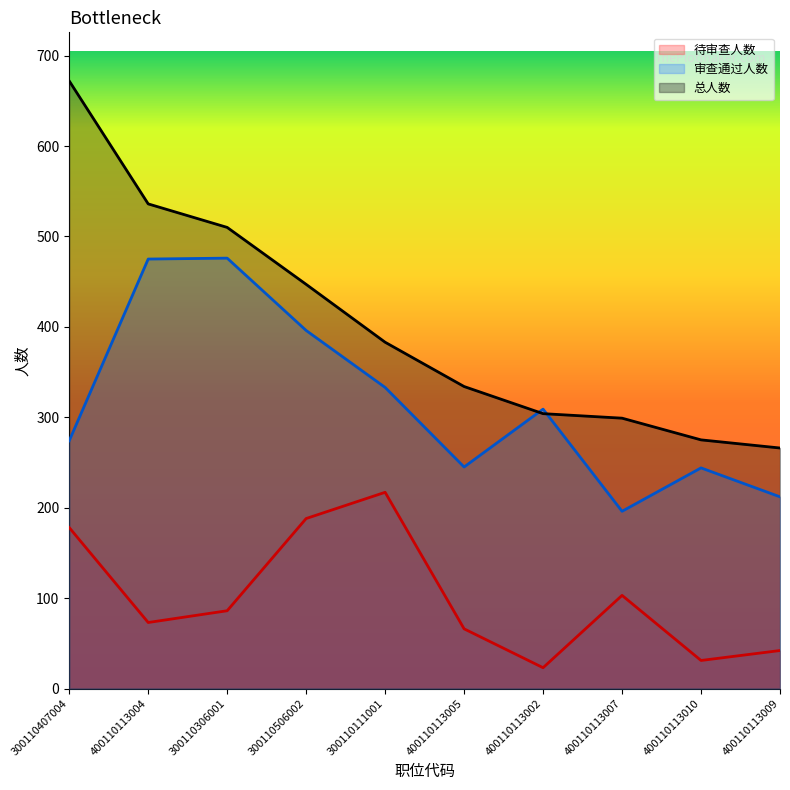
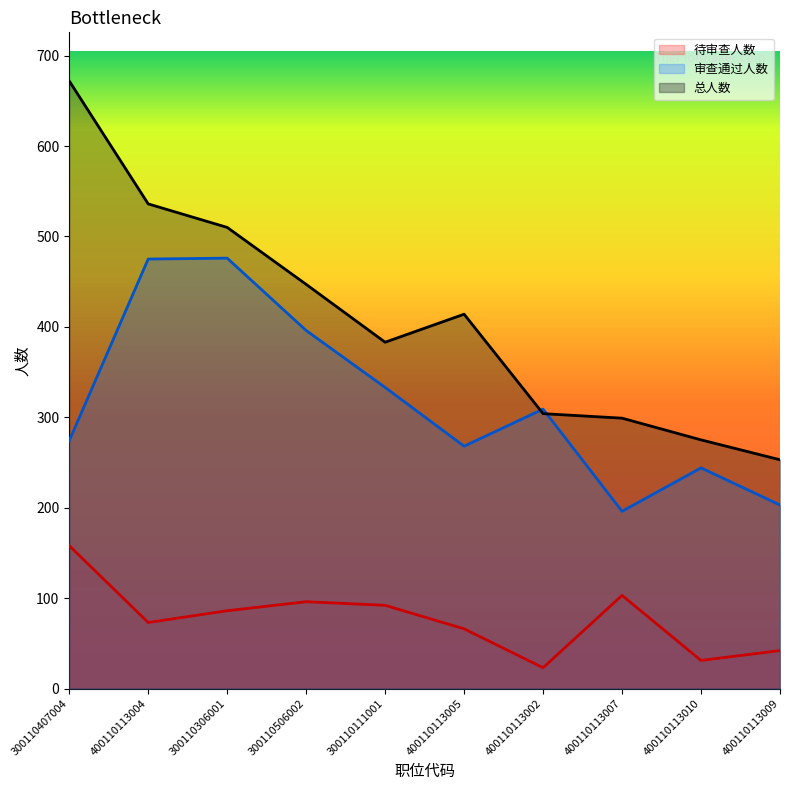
  {
    "待审查人数": {
-     "300110407004": 180,
+     "300110407004": 160,
      "400110113004": 70,
      "300110306001": 90,
-     "300110506002": 190,
-     "300110111001": 220,
+     "300110506002": 100,
+     "300110111001": 90,
      "400110113005": 70,
      "400110113002": 20,
      "400110113007": 100,
      "400110113010": 30,
      "400110113009": 40
    },
    "审查通过人数": {
      "300110407004": 270,
      "400110113004": 480,
      "300110306001": 480,
      "300110506002": 400,
      "300110111001": 330,
-     "400110113005": 250,
+     "400110113005": 270,
      "400110113002": 310,
      "400110113007": 200,
      "400110113010": 240,
-     "400110113009": 210
+     "400110113009": 200
    },
    "总人数": {
      "300110407004": 670,
      "400110113004": 540,
      "300110306001": 510,
      "300110506002": 450,
      "300110111001": 380,
-     "400110113005": 330,
+     "400110113005": 410,
      "400110113002": 300,
      "400110113007": 300,
      "400110113010": 280,
-     "400110113009": 270
+     "400110113009": 250
    }
  }
